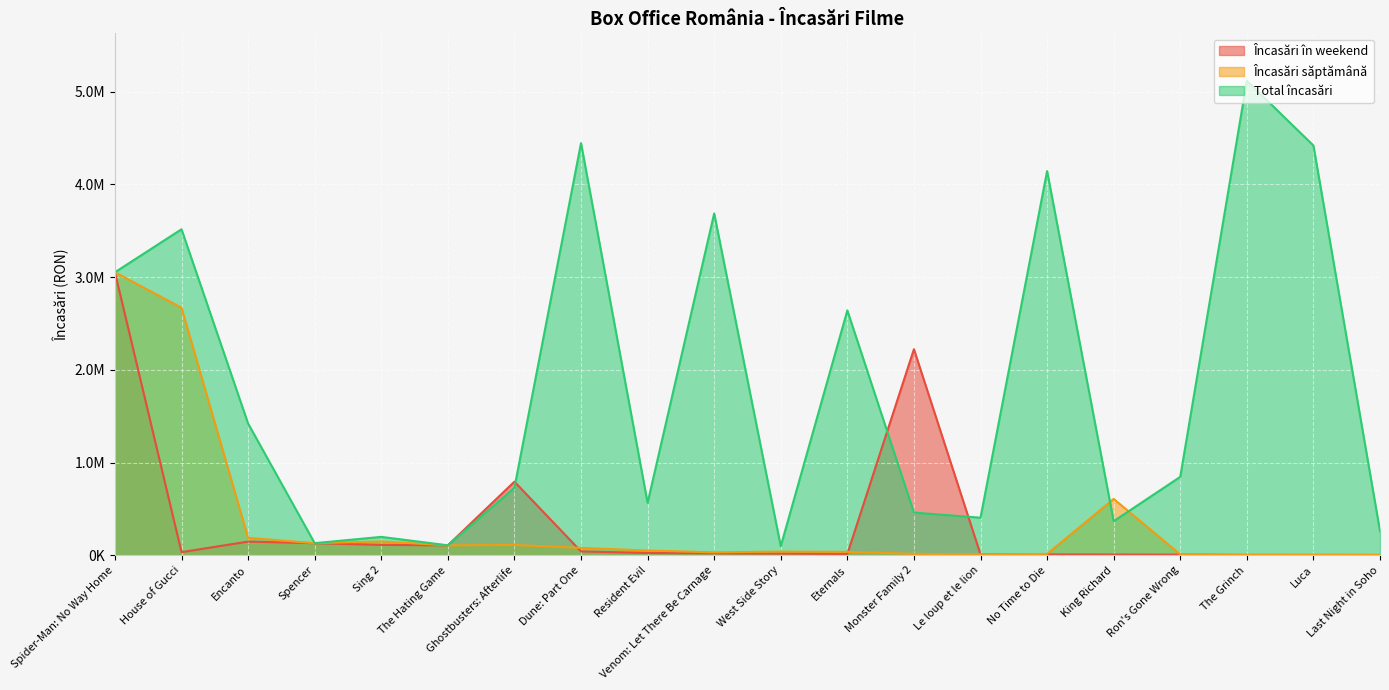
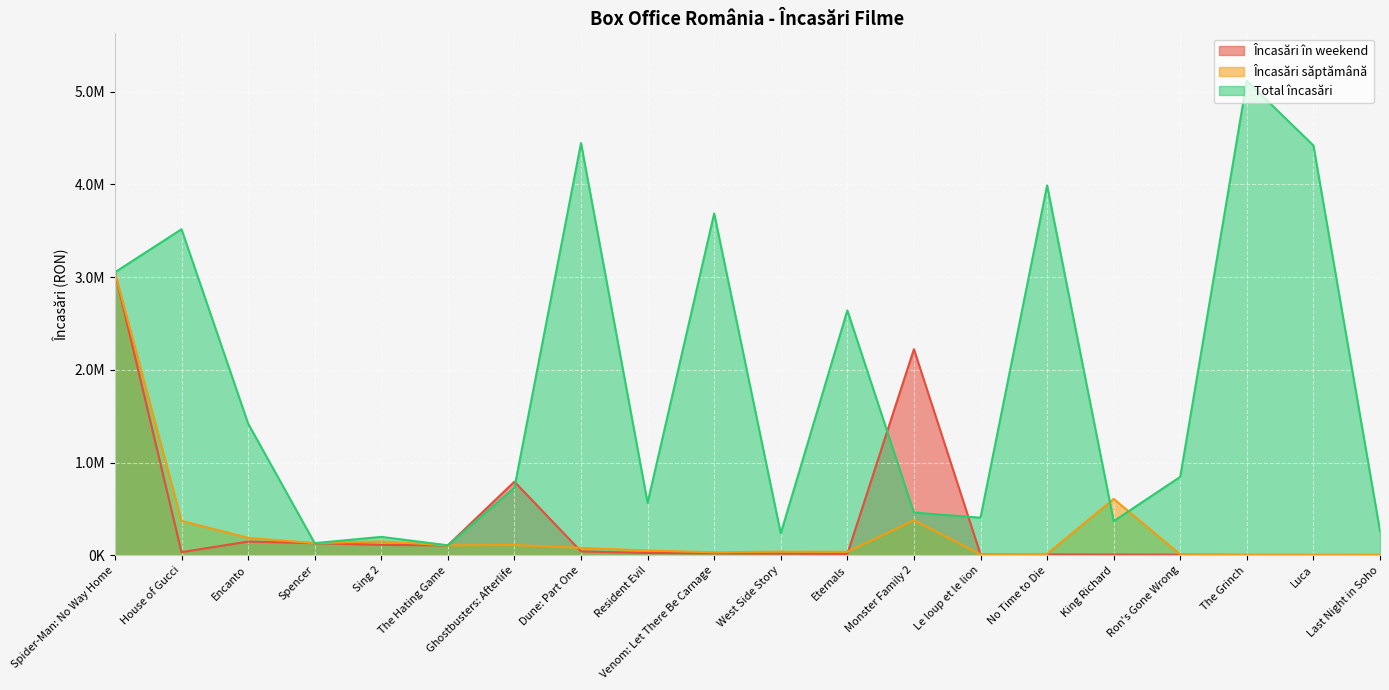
  {
    "Încasări în weekend": {
      "House of Gucci": 0,
      "Encanto": 100000,
      "Sing 2": 100000,
      "Ghostbusters: Afterlife": 800000,
      "Dune: Part One": 0,
      "Monster Family 2": 2200000,
      "King Richard": 0
    },
    "Încasări săptămână": {
-     "House of Gucci": 2700000,
+     "House of Gucci": 400000,
      "Encanto": 200000,
      "Sing 2": 100000,
      "Ghostbusters: Afterlife": 100000,
      "Dune: Part One": 100000,
-     "Monster Family 2": 0,
+     "Monster Family 2": 400000,
      "King Richard": 600000
    },
    "Total încasări": {
      "House of Gucci": 3500000,
      "Encanto": 1400000,
      "Sing 2": 200000,
      "Ghostbusters: Afterlife": 700000,
      "Dune: Part One": 4400000,
      "Resident Evil": 600000,
      "Venom: Let There Be Carnage": 3700000,
-     "West Side Story": 100000,
+     "West Side Story": 200000,
      "Eternals": 2600000,
      "Monster Family 2": 500000,
      "Le loup et le lion": 400000,
-     "No Time to Die": 4100000,
+     "No Time to Die": 4000000,
      "King Richard": 400000,
      "Ron's Gone Wrong": 800000,
      "Luca": 4400000,
      "Last Night in Soho": 300000
    }
  }
